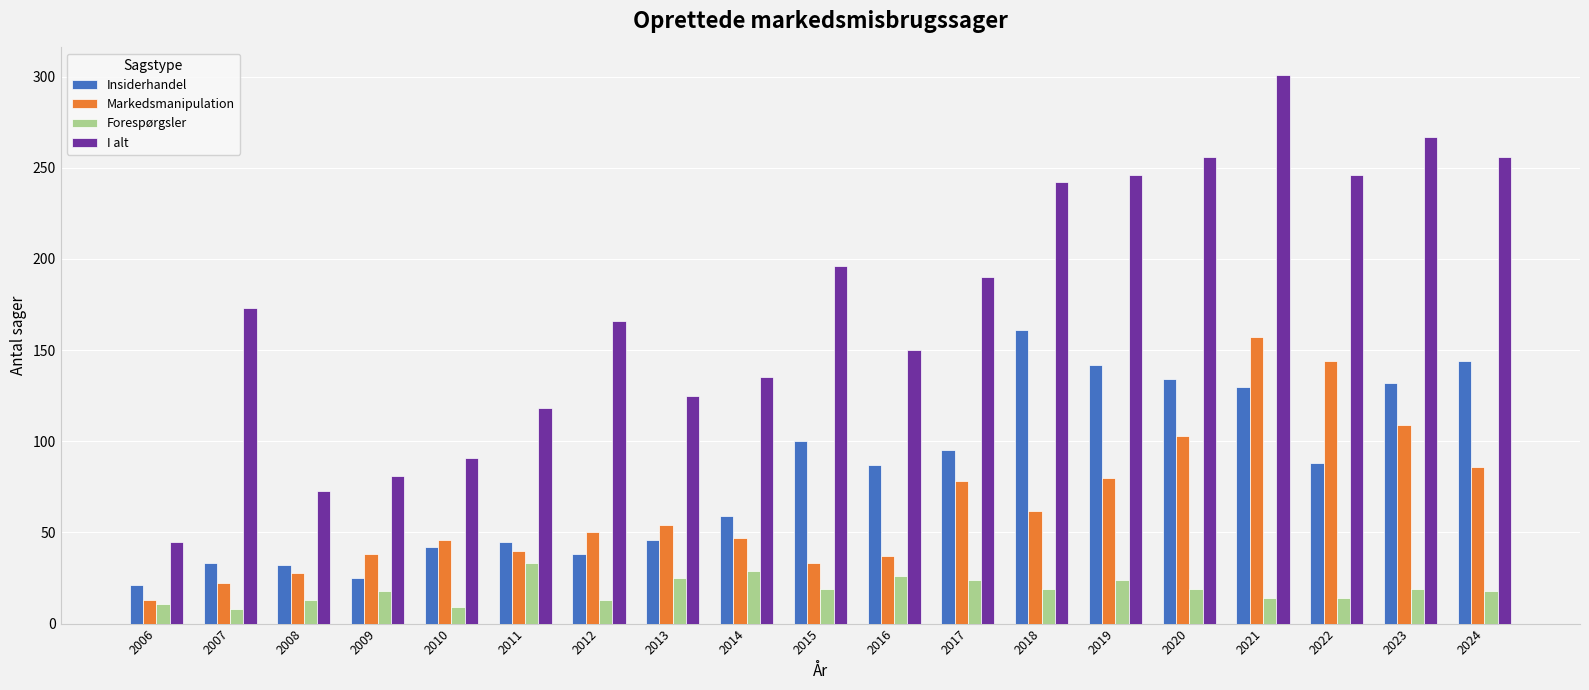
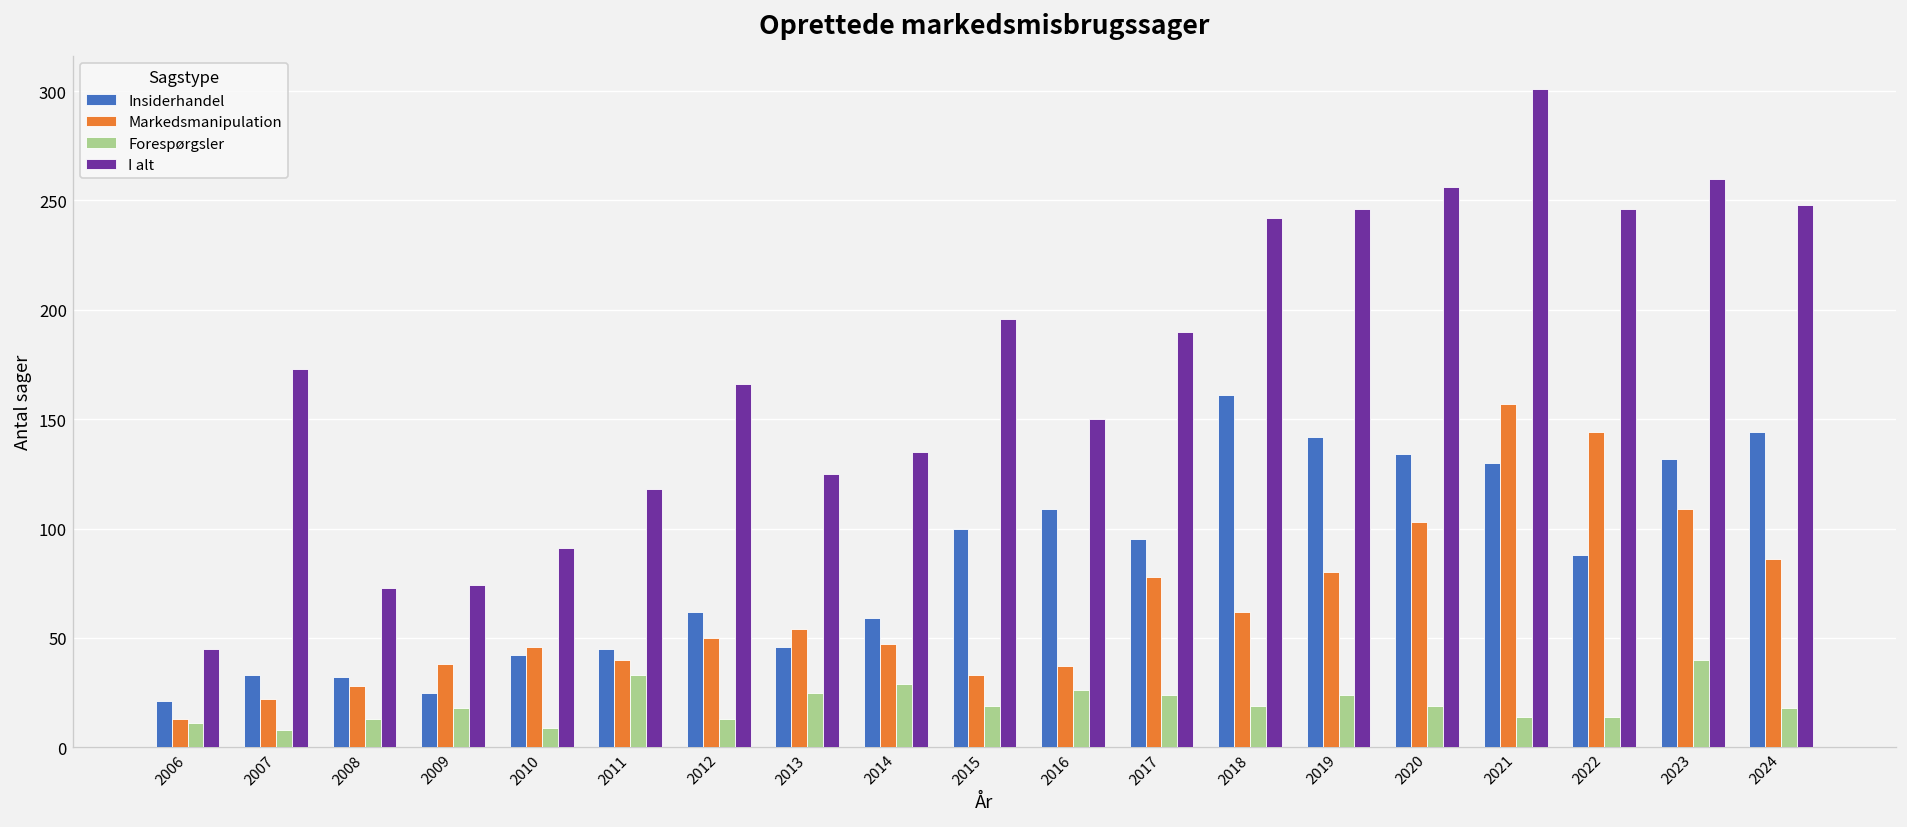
  {
    "Insiderhandel": {
      "2006": 21,
      "2007": 33,
      "2008": 32,
      "2009": 25,
      "2010": 42,
      "2011": 45,
-     "2012": 38,
+     "2012": 62,
      "2013": 46,
      "2014": 59,
      "2015": 100,
-     "2016": 87,
+     "2016": 109,
      "2017": 95,
      "2018": 161,
      "2019": 142,
      "2020": 134,
      "2021": 130,
      "2022": 88,
      "2023": 132,
      "2024": 144
    },
    "Markedsmanipulation": {
      "2006": 13,
      "2007": 22,
      "2008": 28,
      "2009": 38,
      "2010": 46,
      "2011": 40,
      "2012": 50,
      "2013": 54,
      "2014": 47,
      "2015": 33,
      "2016": 37,
      "2017": 78,
      "2018": 62,
      "2019": 80,
      "2020": 103,
      "2021": 157,
      "2022": 144,
      "2023": 109,
      "2024": 86
    },
    "Forespørgsler": {
      "2006": 11,
      "2007": 8,
      "2008": 13,
      "2009": 18,
      "2010": 9,
      "2011": 33,
      "2012": 13,
      "2013": 25,
      "2014": 29,
      "2015": 19,
      "2016": 26,
      "2017": 24,
      "2018": 19,
      "2019": 24,
      "2020": 19,
      "2021": 14,
      "2022": 14,
-     "2023": 19,
+     "2023": 40,
      "2024": 18
    },
    "I alt": {
      "2006": 45,
      "2007": 173,
      "2008": 73,
-     "2009": 81,
+     "2009": 74,
      "2010": 91,
      "2011": 118,
      "2012": 166,
      "2013": 125,
      "2014": 135,
      "2015": 196,
      "2016": 150,
      "2017": 190,
      "2018": 242,
      "2019": 246,
      "2020": 256,
      "2021": 301,
      "2022": 246,
-     "2023": 267,
-     "2024": 256
+     "2023": 260,
+     "2024": 248
    }
  }
